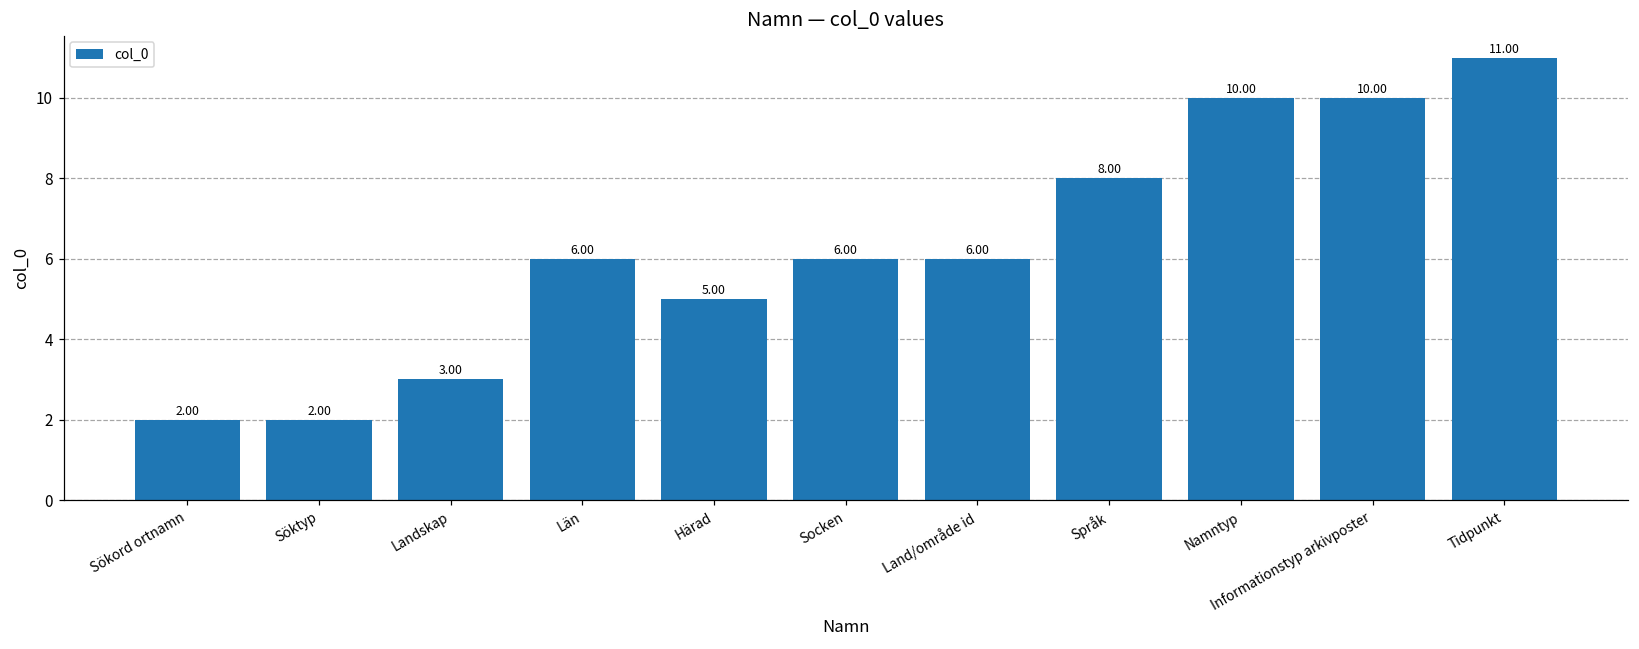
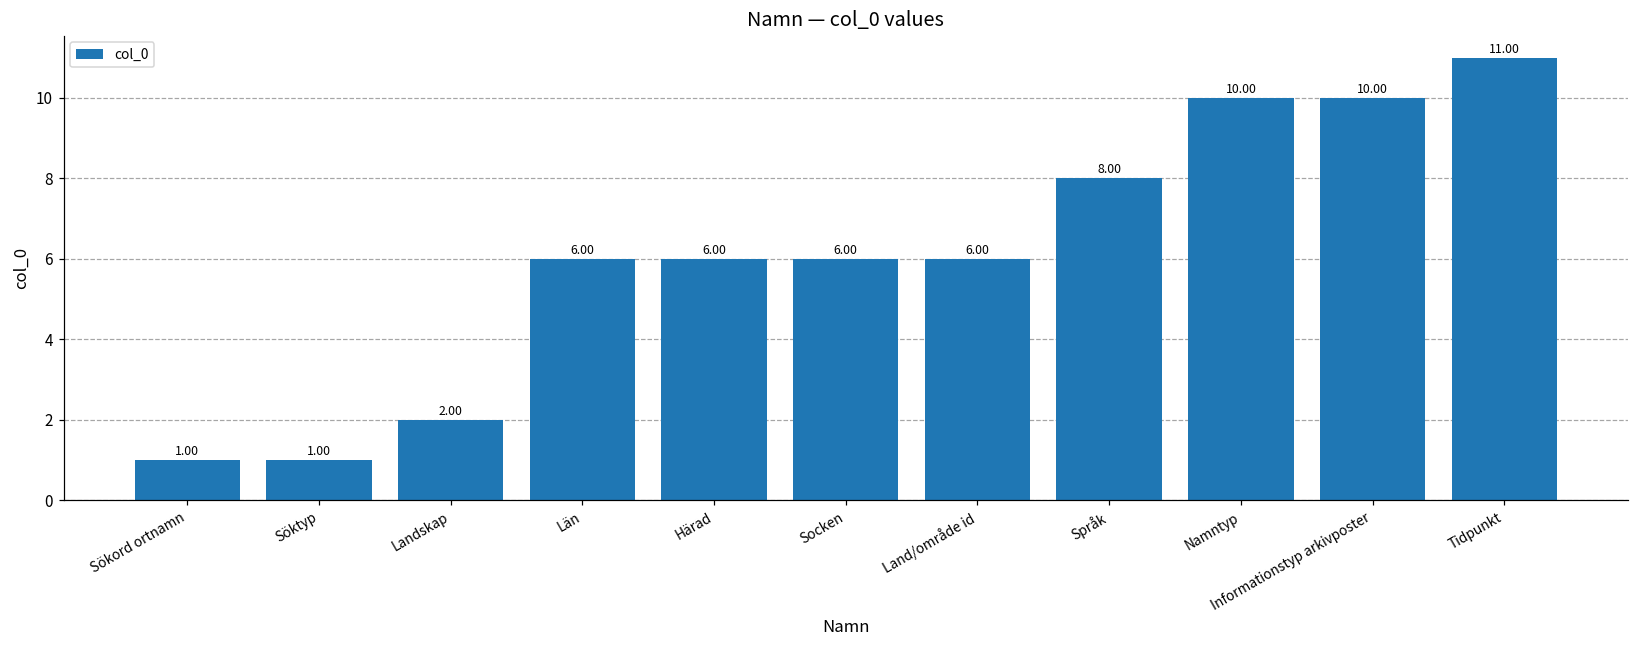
  {
-   "Sökord ortnamn": 2.00,
-   "Söktyp": 2.00,
-   "Landskap": 3.00,
+   "Sökord ortnamn": 1.00,
+   "Söktyp": 1.00,
+   "Landskap": 2.00,
    "Län": 6.00,
-   "Härad": 5.00,
+   "Härad": 6.00,
    "Socken": 6.00,
    "Land/område id": 6.00,
    "Språk": 8.00,
    "Namntyp": 10.00,
    "Informationstyp arkivposter": 10.00,
    "Tidpunkt": 11.00
  }
